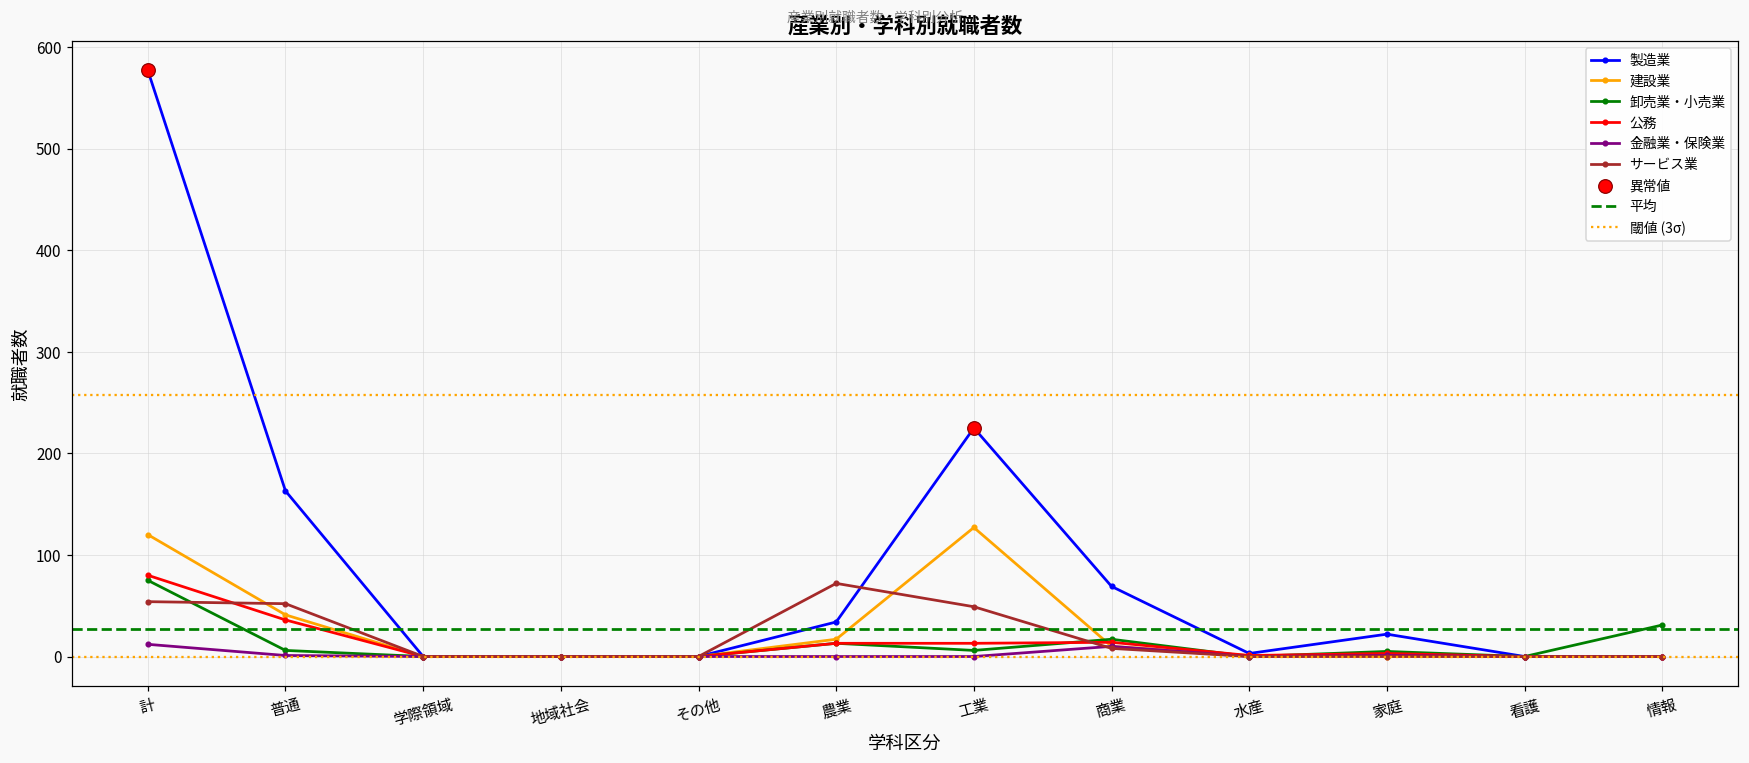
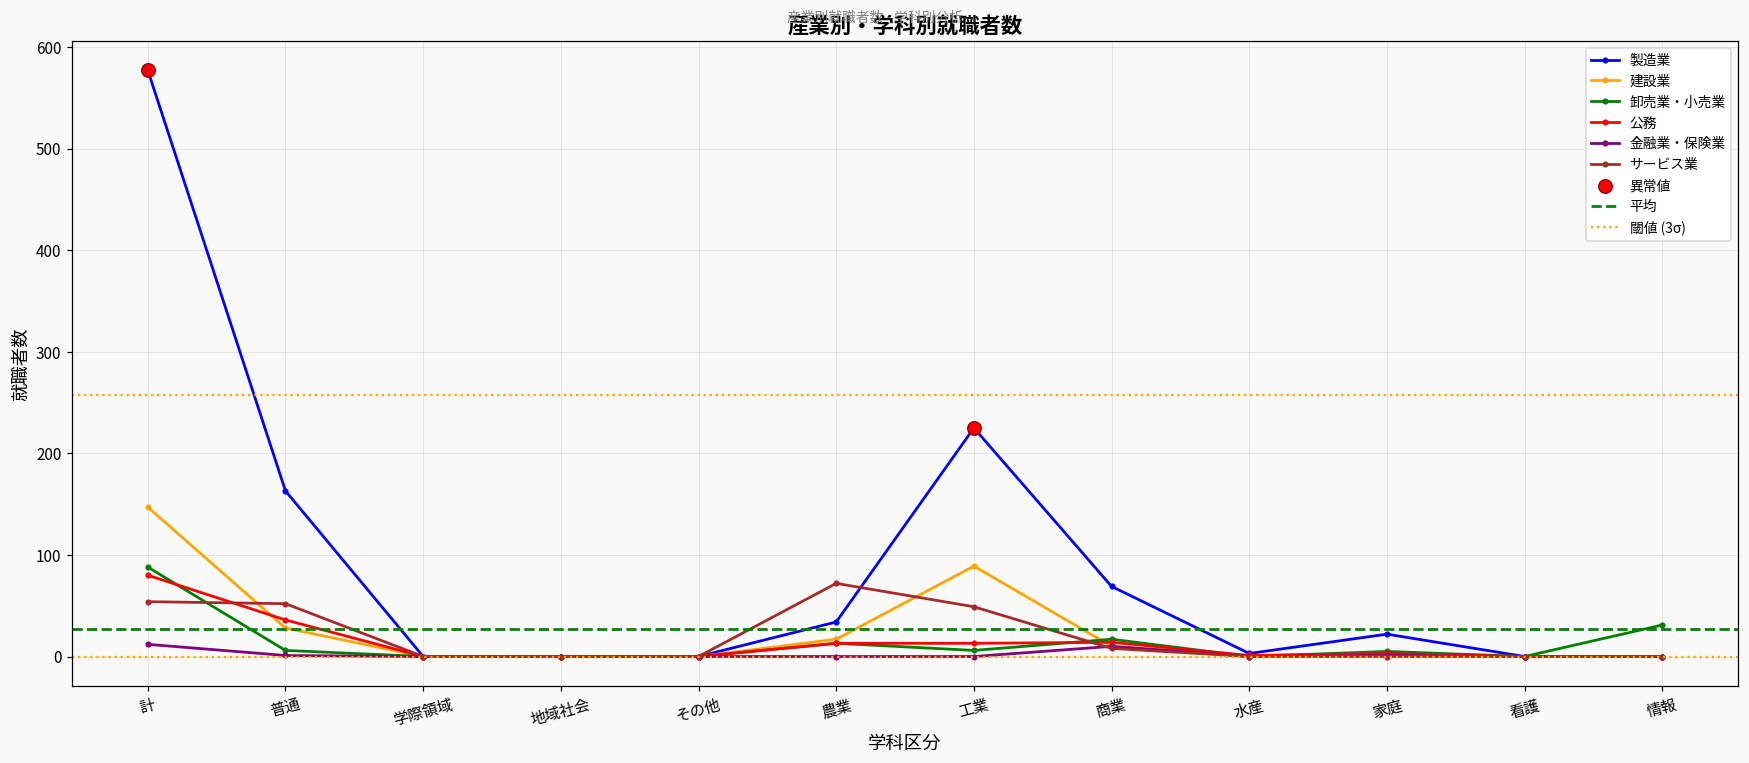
  {
    "製造業": {
      "普通": 160,
      "農業": 30,
      "商業": 70,
      "家庭": 20
    },
    "建設業": {
-     "計": 120,
-     "普通": 40,
+     "計": 150,
+     "普通": 30,
      "農業": 20,
-     "工業": 130
+     "工業": 90
    },
    "卸売業・小売業": {
-     "計": 80,
+     "計": 90,
      "普通": 10,
      "工業": 10,
      "商業": 20,
      "情報": 30
    },
    "金融業・保険業": {
      "計": 10,
      "普通": 0,
      "農業": 0,
      "工業": 0
    },
    "サービス業": {
      "計": 50,
      "普通": 50,
      "農業": 70,
      "工業": 50
    }
  }
